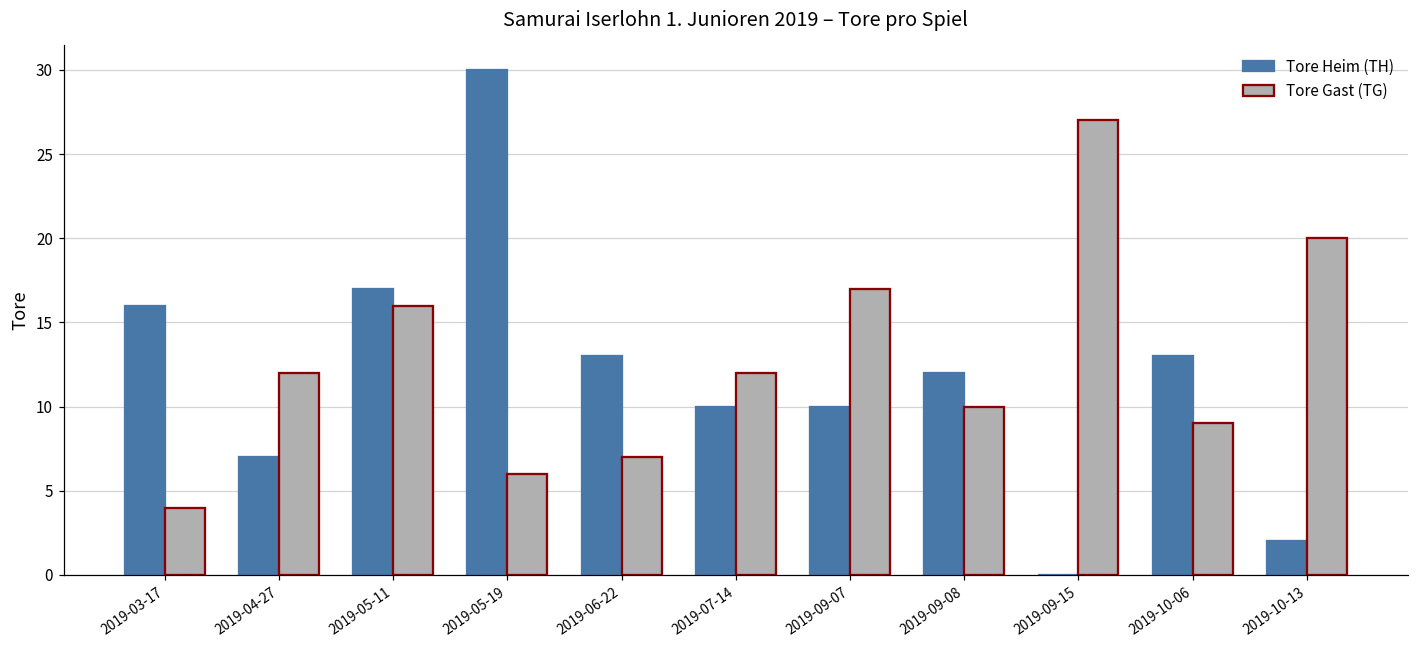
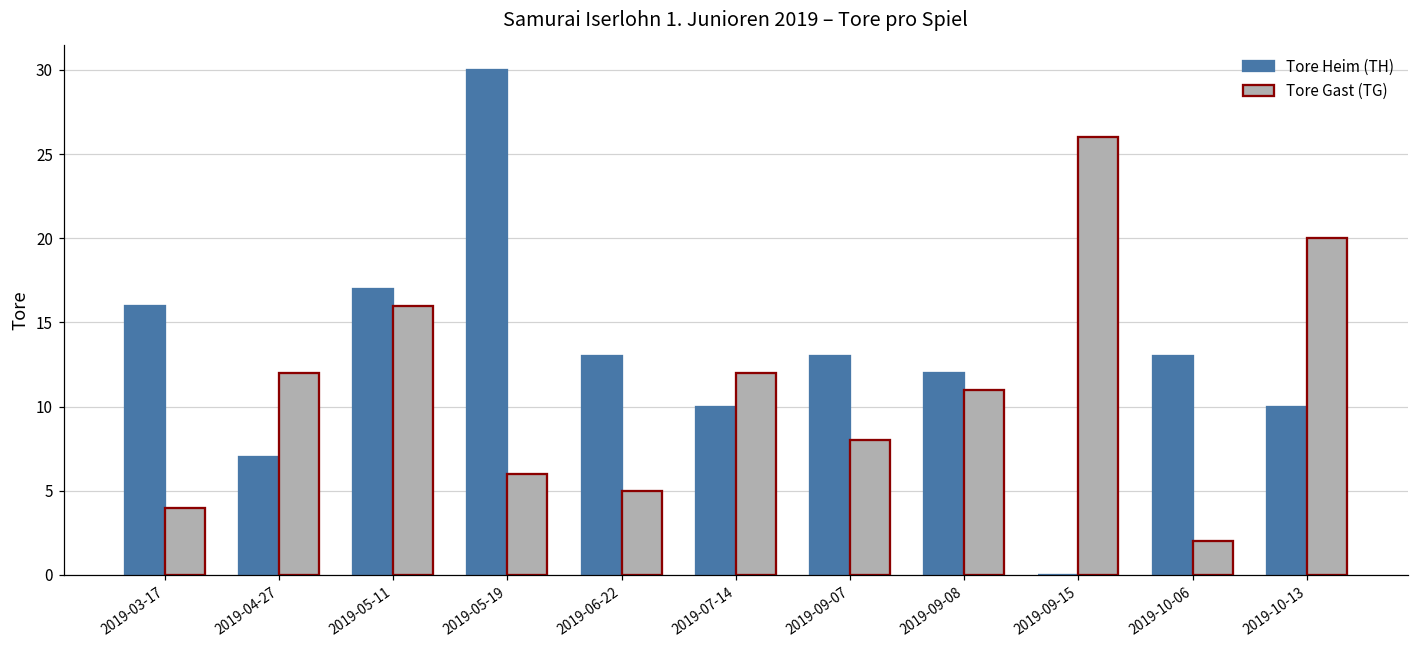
  {
    "Tore Heim (TH)": {
      "2019-03-17": 16,
      "2019-04-27": 7,
      "2019-05-11": 17,
      "2019-05-19": 30,
      "2019-06-22": 13,
      "2019-07-14": 10,
-     "2019-09-07": 10,
+     "2019-09-07": 13,
      "2019-09-08": 12,
      "2019-09-15": 0,
      "2019-10-06": 13,
-     "2019-10-13": 2
+     "2019-10-13": 10
    },
    "Tore Gast (TG)": {
      "2019-03-17": 4,
      "2019-04-27": 12,
      "2019-05-11": 16,
      "2019-05-19": 6,
-     "2019-06-22": 7,
+     "2019-06-22": 5,
      "2019-07-14": 12,
-     "2019-09-07": 17,
-     "2019-09-08": 10,
-     "2019-09-15": 27,
-     "2019-10-06": 9,
+     "2019-09-07": 8,
+     "2019-09-08": 11,
+     "2019-09-15": 26,
+     "2019-10-06": 2,
      "2019-10-13": 20
    }
  }
